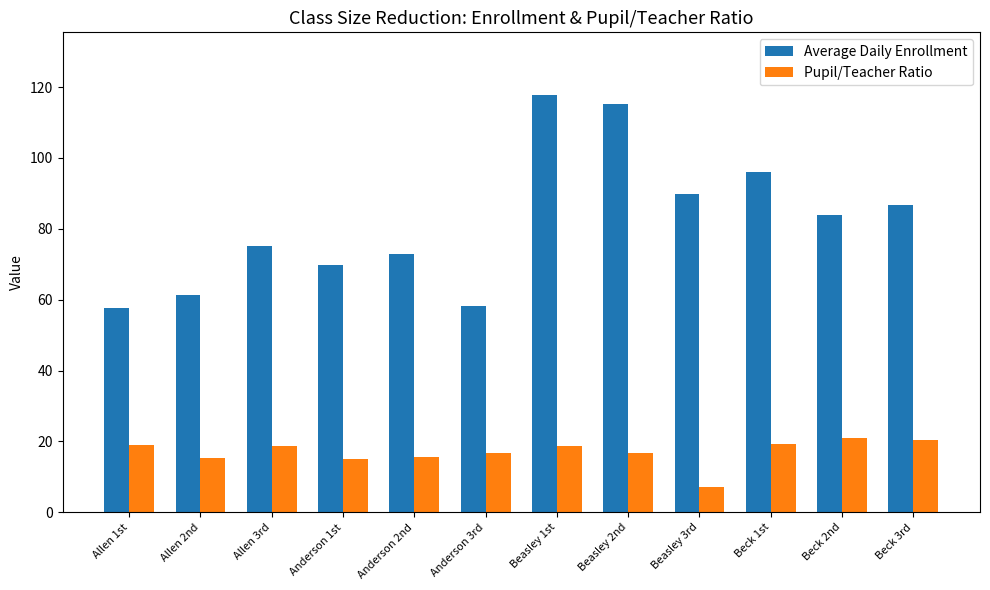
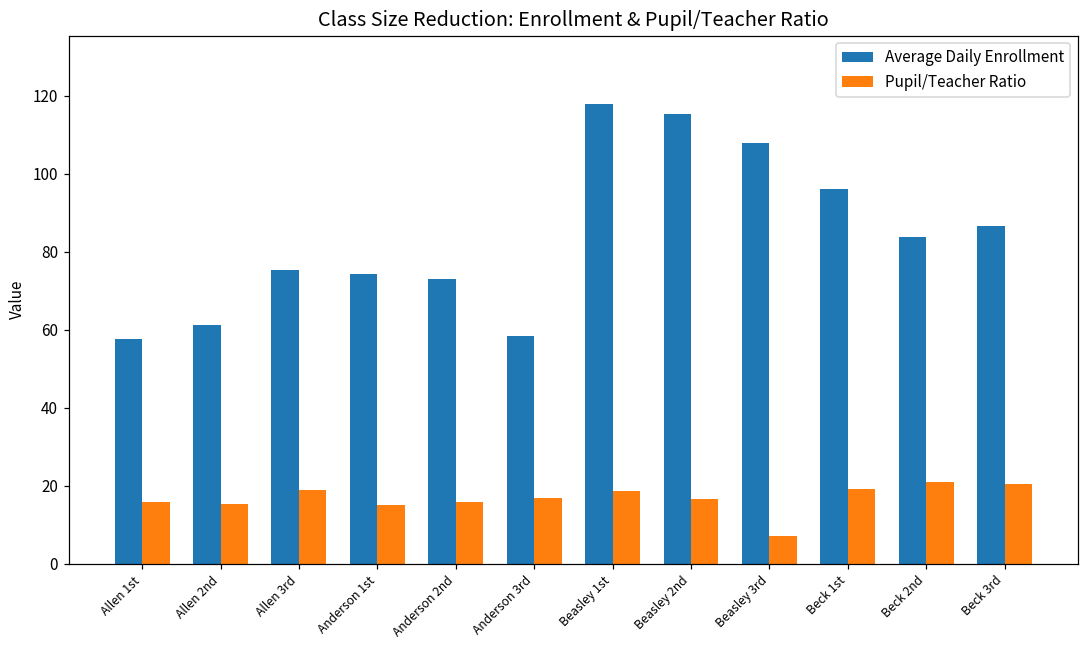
  {
    "Average Daily Enrollment": {
      "Allen 1st": 58,
      "Allen 2nd": 61,
      "Allen 3rd": 75,
-     "Anderson 1st": 70,
+     "Anderson 1st": 74,
      "Anderson 2nd": 73,
      "Anderson 3rd": 58,
      "Beasley 1st": 118,
      "Beasley 2nd": 115,
-     "Beasley 3rd": 90,
+     "Beasley 3rd": 108,
      "Beck 1st": 96,
      "Beck 2nd": 84,
      "Beck 3rd": 87
    },
    "Pupil/Teacher Ratio": {
-     "Allen 1st": 19,
+     "Allen 1st": 16,
      "Allen 2nd": 15,
      "Allen 3rd": 19,
      "Anderson 1st": 15,
      "Anderson 2nd": 16,
      "Anderson 3rd": 17,
      "Beasley 1st": 19,
      "Beasley 2nd": 17,
      "Beasley 3rd": 7,
      "Beck 1st": 19,
      "Beck 2nd": 21,
      "Beck 3rd": 20
    }
  }
